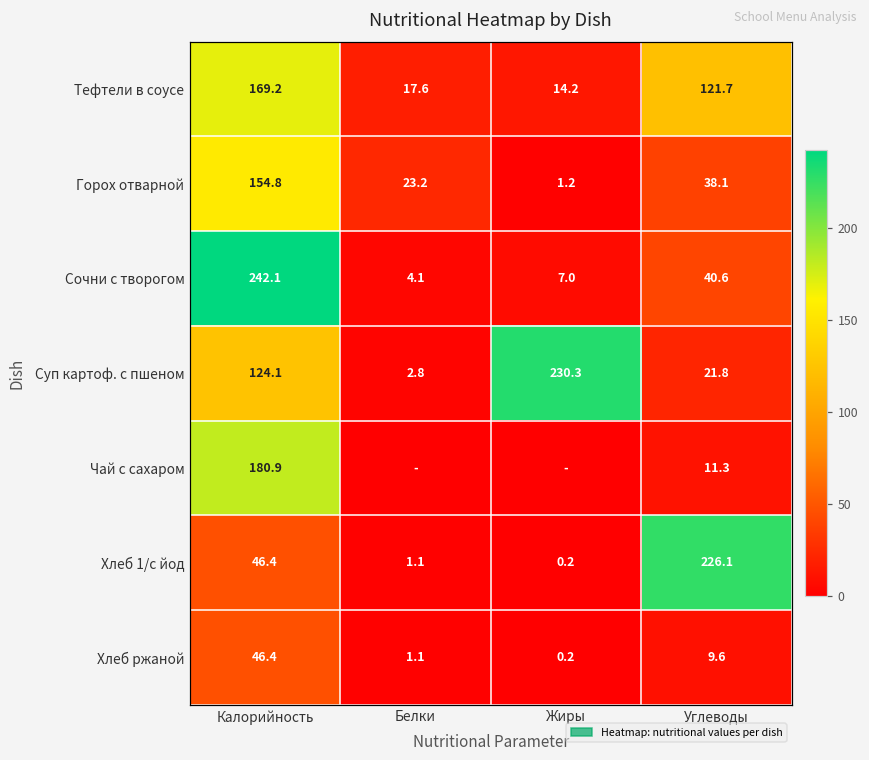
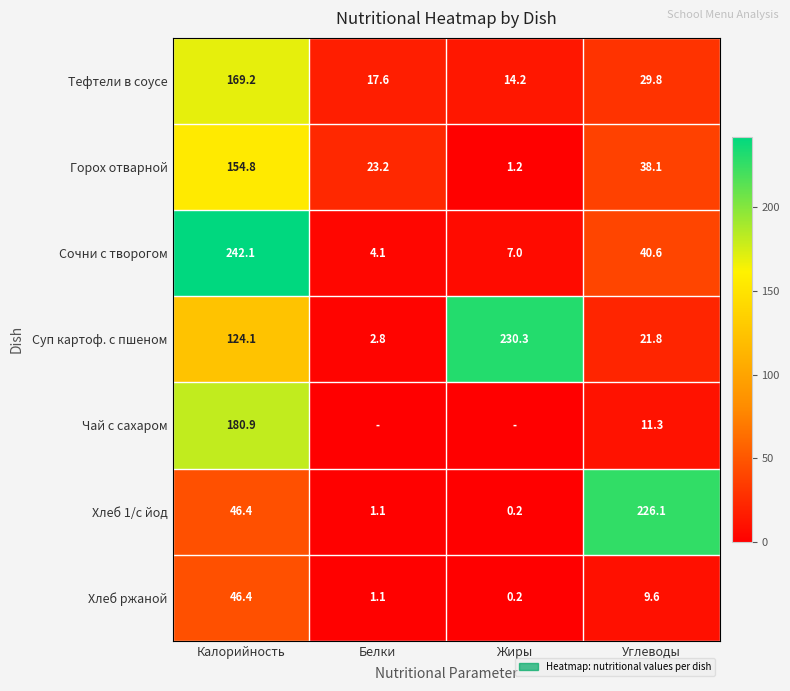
  {
    "Тефтели в соусе": {
      "Калорийность": 169.2,
      "Белки": 17.6,
      "Жиры": 14.2,
-     "Углеводы": 121.7
+     "Углеводы": 29.8
    },
    "Горох отварной": {
      "Калорийность": 154.8,
      "Белки": 23.2,
      "Жиры": 1.2,
      "Углеводы": 38.1
    },
    "Сочни с творогом": {
      "Калорийность": 242.1,
      "Белки": 4.1,
      "Жиры": 7.0,
      "Углеводы": 40.6
    },
    "Суп картоф. с пшеном": {
      "Калорийность": 124.1,
      "Белки": 2.8,
      "Жиры": 230.3,
      "Углеводы": 21.8
    },
    "Чай с сахаром": {
      "Калорийность": 180.9,
      "Углеводы": 11.3
    },
    "Хлеб 1/с йод": {
      "Калорийность": 46.4,
      "Белки": 1.1,
      "Жиры": 0.2,
      "Углеводы": 226.1
    },
    "Хлеб ржаной": {
      "Калорийность": 46.4,
      "Белки": 1.1,
      "Жиры": 0.2,
      "Углеводы": 9.6
    }
  }
